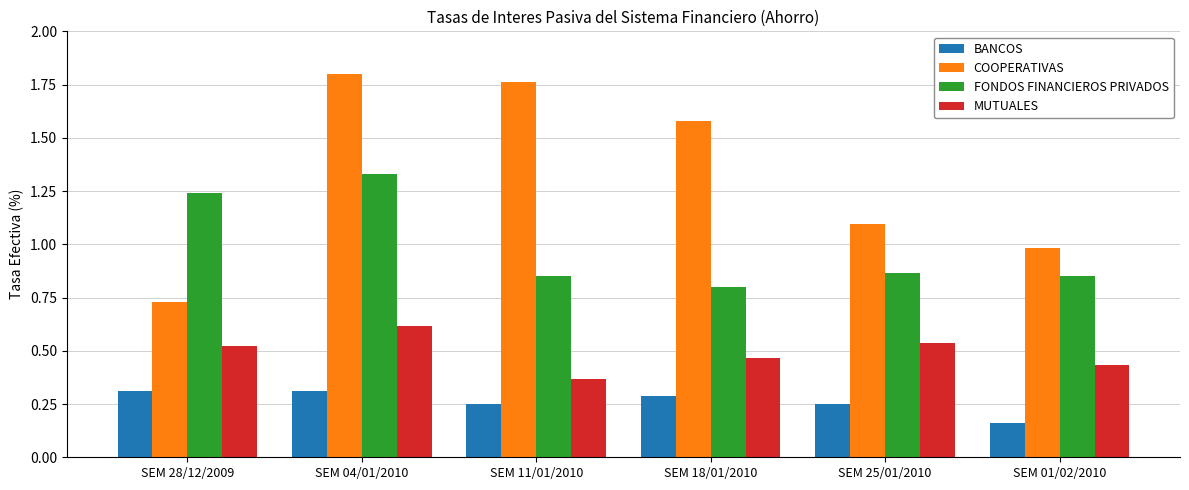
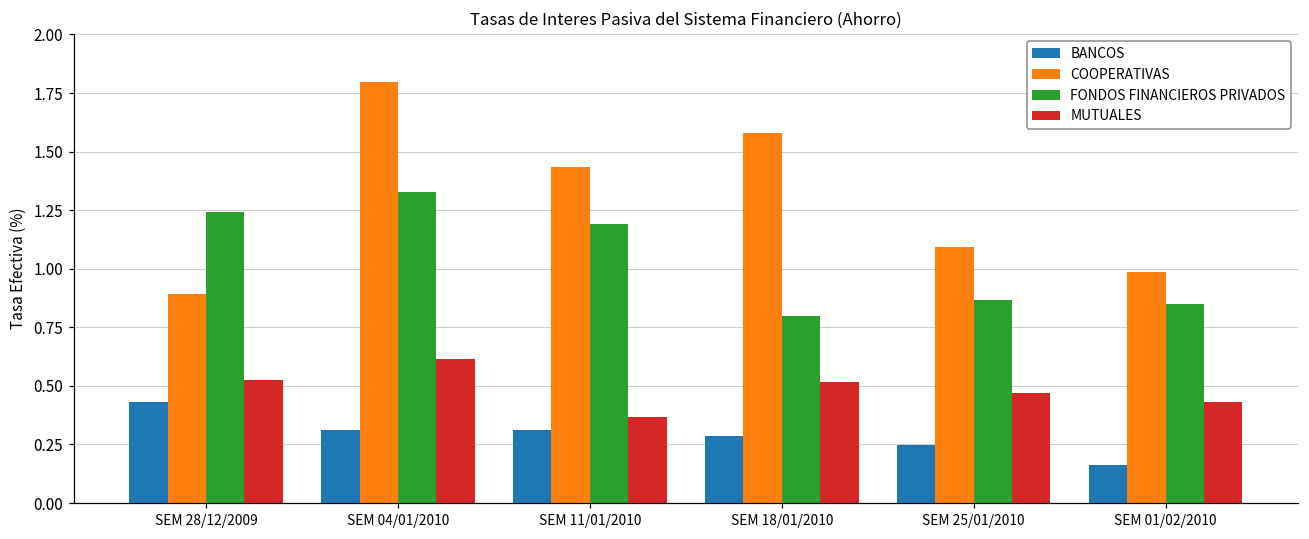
  {
    "BANCOS": {
-     "SEM 28/12/2009": 0.31,
+     "SEM 28/12/2009": 0.43,
      "SEM 04/01/2010": 0.31,
-     "SEM 11/01/2010": 0.25,
+     "SEM 11/01/2010": 0.31,
      "SEM 18/01/2010": 0.29,
      "SEM 25/01/2010": 0.25,
      "SEM 01/02/2010": 0.16
    },
    "COOPERATIVAS": {
-     "SEM 28/12/2009": 0.73,
+     "SEM 28/12/2009": 0.89,
      "SEM 04/01/2010": 1.80,
-     "SEM 11/01/2010": 1.76,
+     "SEM 11/01/2010": 1.43,
      "SEM 18/01/2010": 1.58,
      "SEM 25/01/2010": 1.09,
      "SEM 01/02/2010": 0.98
    },
    "FONDOS FINANCIEROS PRIVADOS": {
      "SEM 28/12/2009": 1.24,
      "SEM 04/01/2010": 1.33,
-     "SEM 11/01/2010": 0.85,
+     "SEM 11/01/2010": 1.19,
      "SEM 18/01/2010": 0.80,
      "SEM 25/01/2010": 0.87,
      "SEM 01/02/2010": 0.85
    },
    "MUTUALES": {
      "SEM 28/12/2009": 0.52,
      "SEM 04/01/2010": 0.62,
      "SEM 11/01/2010": 0.37,
-     "SEM 18/01/2010": 0.46,
-     "SEM 25/01/2010": 0.54,
+     "SEM 18/01/2010": 0.52,
+     "SEM 25/01/2010": 0.47,
      "SEM 01/02/2010": 0.43
    }
  }
